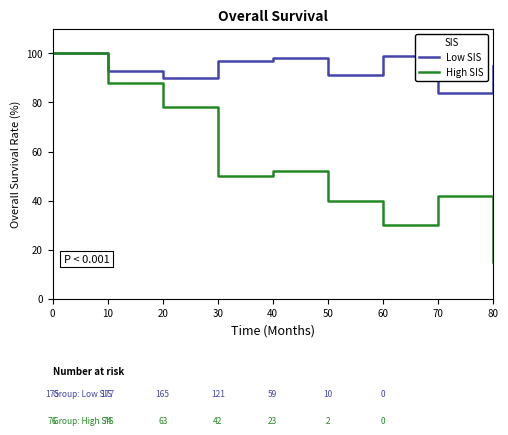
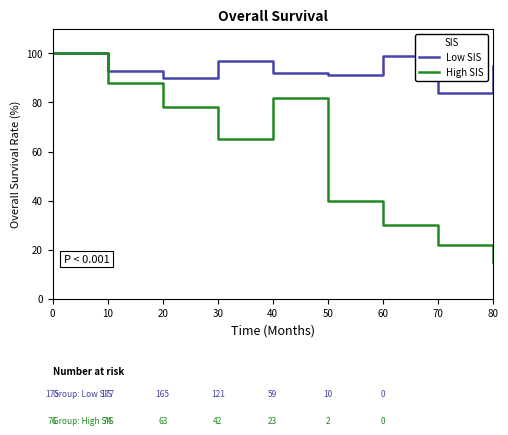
  {
    "Low SIS": {
      "10": 93,
      "20": 90,
      "30": 97,
-     "40": 98,
+     "40": 92,
      "50": 91,
      "60": 99,
      "70": 84,
      "80": 95
    },
    "High SIS": {
      "10": 88,
      "20": 78,
-     "30": 50,
-     "40": 52,
+     "30": 65,
+     "40": 82,
      "50": 40,
      "60": 30,
-     "70": 42,
+     "70": 22,
      "80": 15
    }
  }
